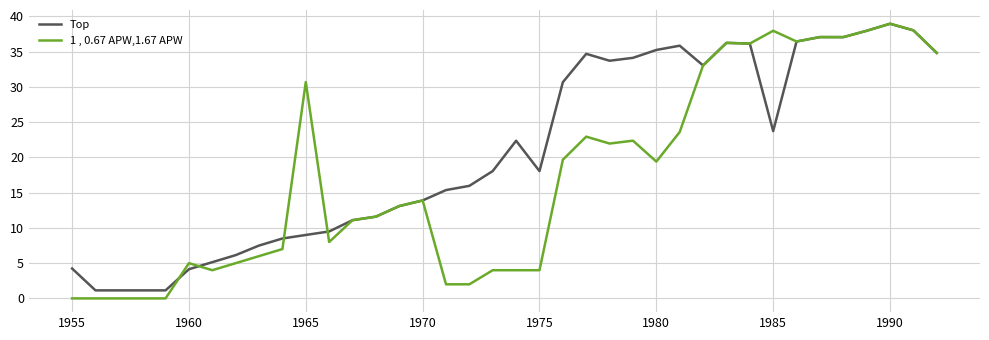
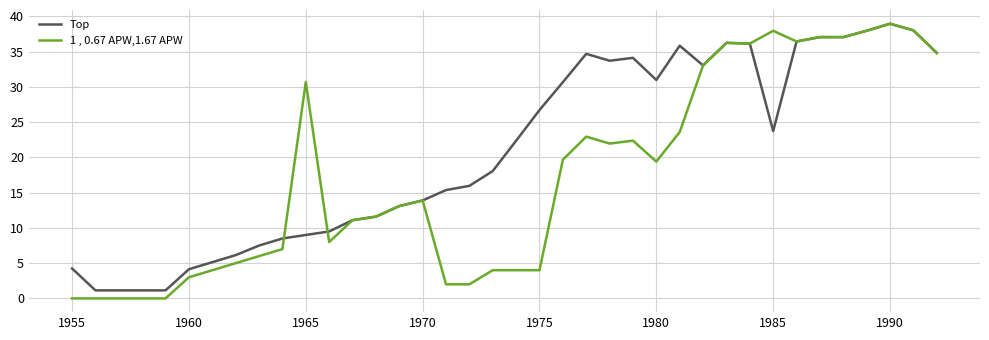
  {
    "Top": {
      "1955": 4,
      "1960": 4,
      "1965": 9,
-     "1975": 18,
-     "1980": 35,
+     "1975": 27,
+     "1980": 31,
      "1985": 24
    },
    "1 , 0.67 APW,1.67 APW": {
      "1955": 0,
-     "1960": 5,
+     "1960": 3,
      "1965": 31,
      "1975": 4,
      "1980": 19,
      "1985": 38
    }
  }
